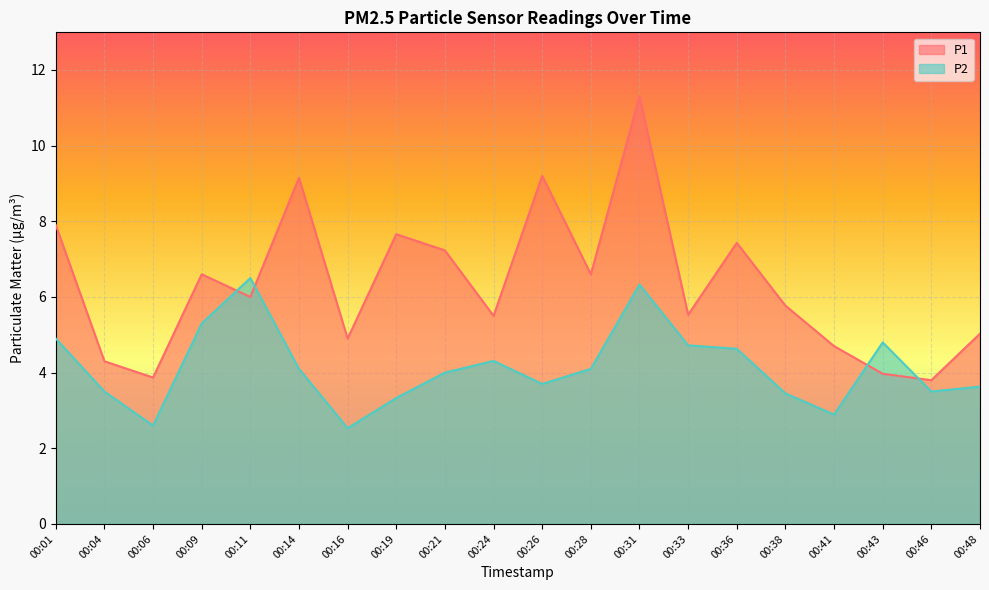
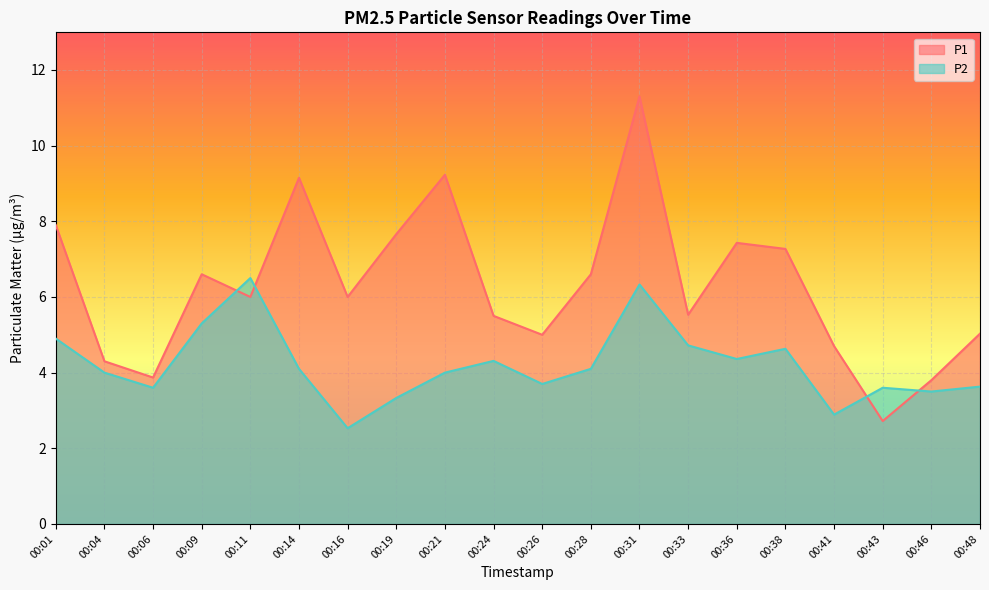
  {
    "P1": {
      "00:01": 7.9,
      "00:04": 4.3,
      "00:06": 3.9,
      "00:09": 6.6,
      "00:11": 6.0,
      "00:14": 9.2,
-     "00:16": 4.9,
+     "00:16": 6.0,
      "00:19": 7.7,
-     "00:21": 7.2,
+     "00:21": 9.2,
      "00:24": 5.5,
-     "00:26": 9.2,
+     "00:26": 5.0,
      "00:28": 6.6,
      "00:31": 11.3,
      "00:33": 5.5,
      "00:36": 7.4,
-     "00:38": 5.8,
+     "00:38": 7.3,
      "00:41": 4.7,
-     "00:43": 4.0,
+     "00:43": 2.7,
      "00:46": 3.8,
      "00:48": 5.0
    },
    "P2": {
      "00:01": 4.9,
-     "00:04": 3.5,
-     "00:06": 2.6,
+     "00:04": 4.0,
+     "00:06": 3.6,
      "00:09": 5.3,
      "00:11": 6.5,
      "00:14": 4.1,
      "00:16": 2.5,
      "00:19": 3.3,
      "00:21": 4.0,
      "00:24": 4.3,
      "00:26": 3.7,
      "00:28": 4.1,
      "00:31": 6.3,
      "00:33": 4.7,
-     "00:36": 4.6,
-     "00:38": 3.5,
+     "00:36": 4.4,
+     "00:38": 4.6,
      "00:41": 2.9,
-     "00:43": 4.8,
+     "00:43": 3.6,
      "00:46": 3.5,
      "00:48": 3.6
    }
  }
